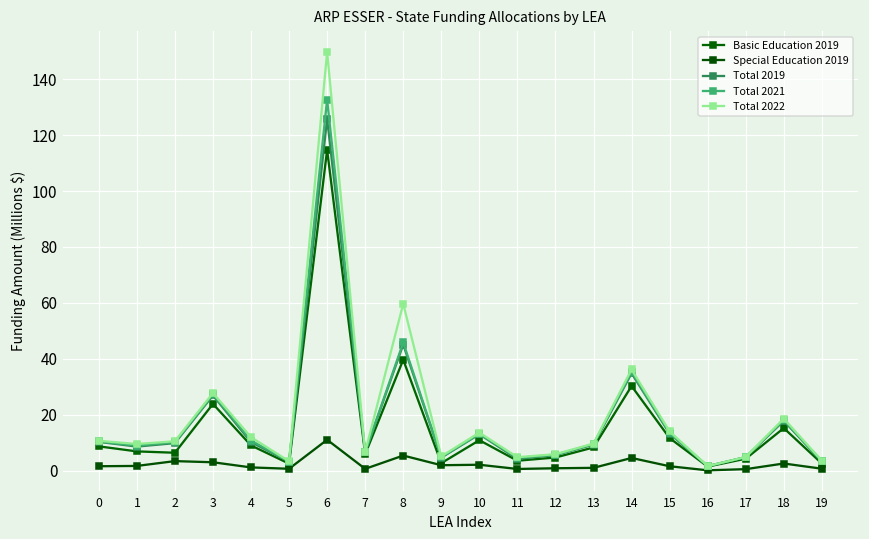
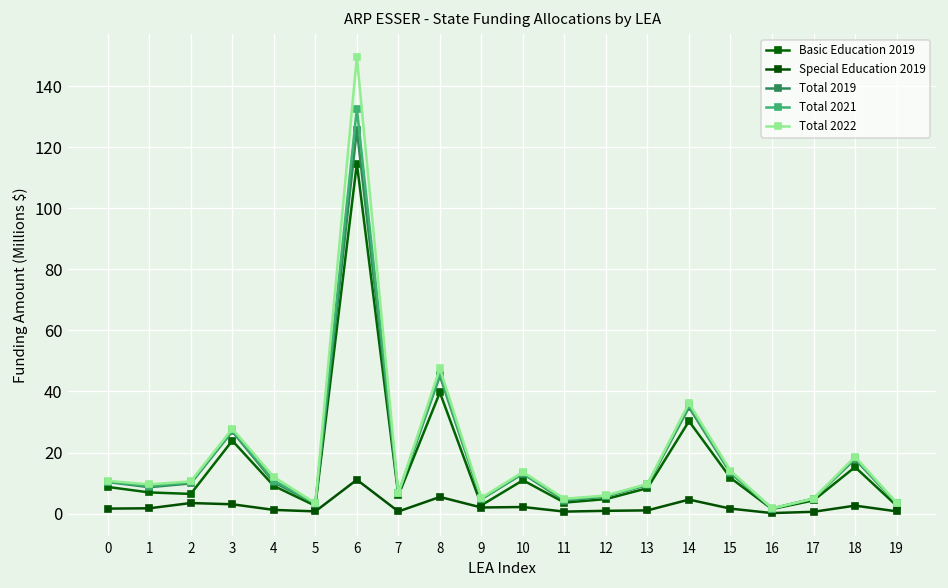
  {
    "Total 2022": {
      "4": 12,
      "6": 150,
-     "8": 60
+     "8": 48
    }
  }
